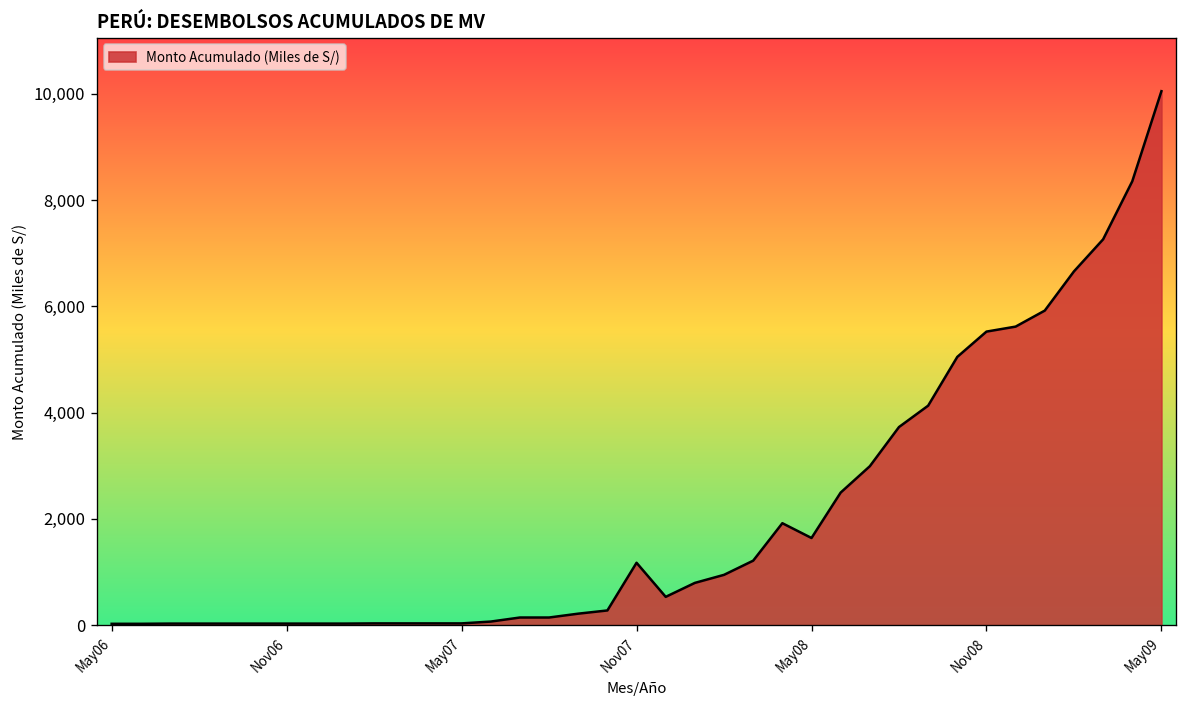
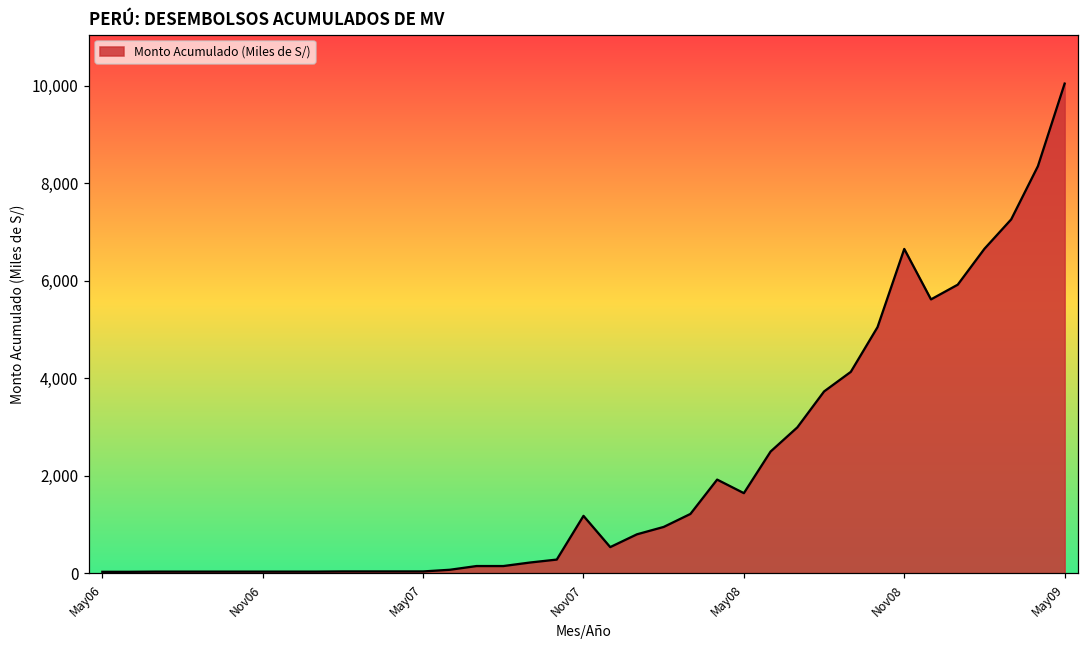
  {
    "May06": "0",
    "Nov06": "0",
    "May07": "0",
    "Nov07": "1,200",
    "May08": "1,600",
-   "Nov08": "5,500",
+   "Nov08": "6,700",
    "May09": "10,000"
  }
